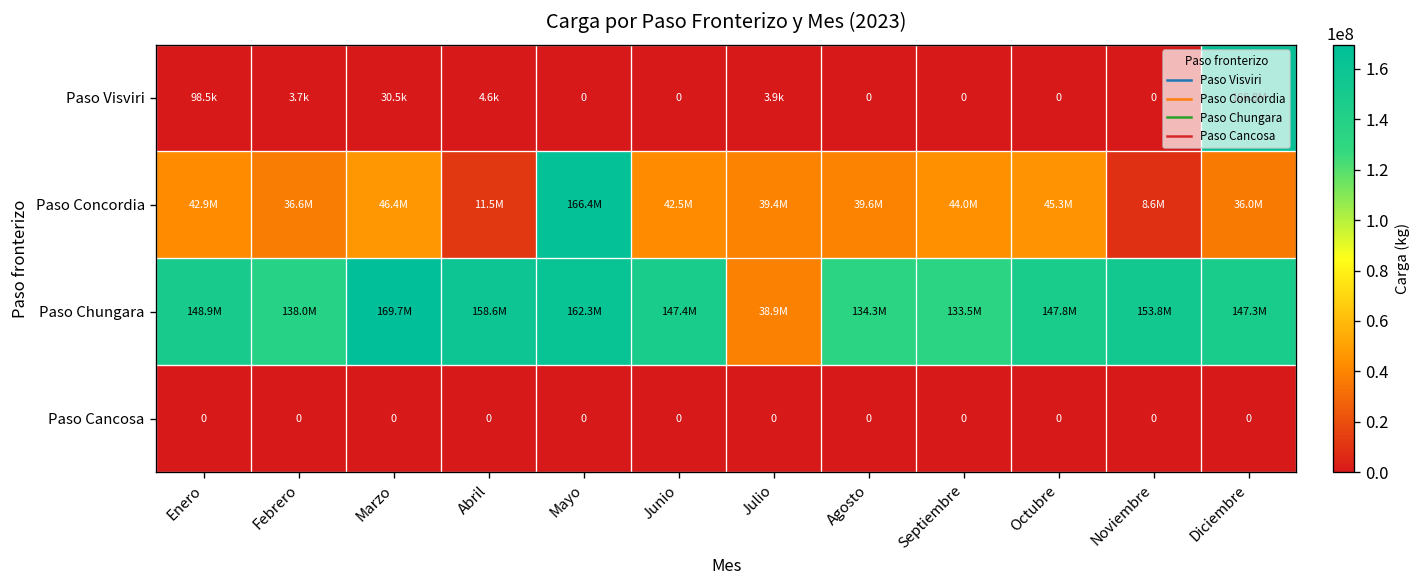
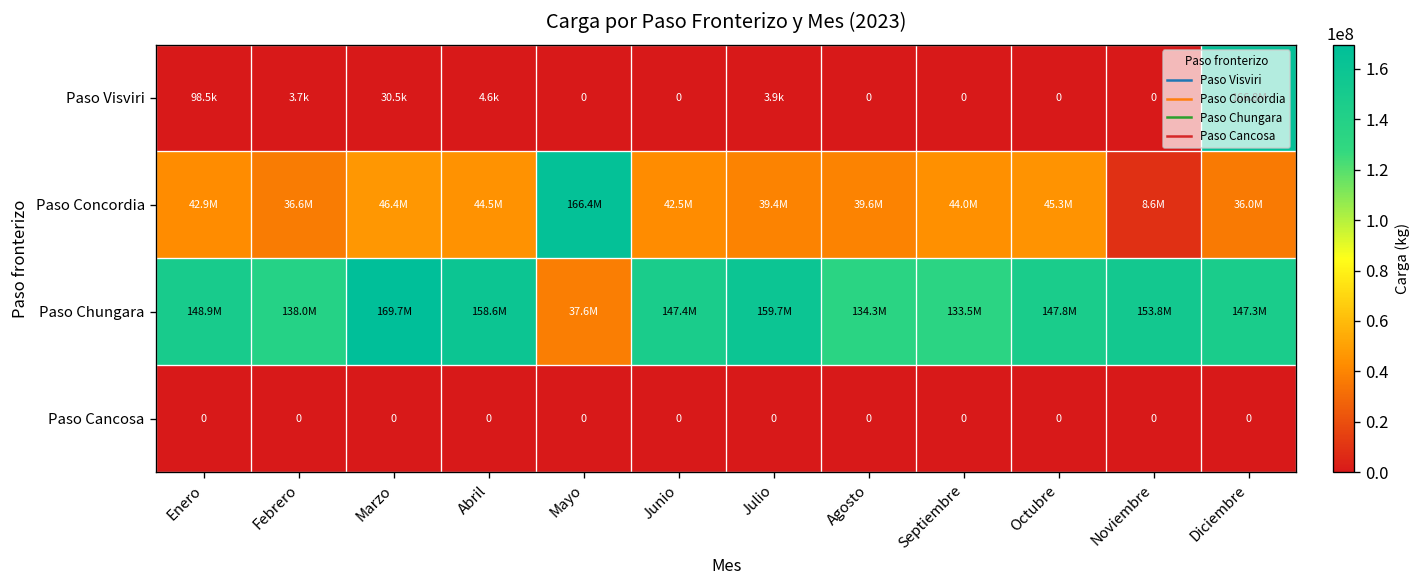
  {
    "Paso Visviri": {
      "Enero": "98.5k",
      "Febrero": "3.7k",
      "Marzo": "30.5k",
      "Abril": "4.6k",
      "Mayo": "0",
      "Junio": "0",
      "Julio": "3.9k",
      "Agosto": "0",
      "Septiembre": "0",
      "Octubre": "0",
      "Noviembre": "0"
    },
    "Paso Concordia": {
      "Enero": "42.9M",
      "Febrero": "36.6M",
      "Marzo": "46.4M",
-     "Abril": "11.5M",
+     "Abril": "44.5M",
      "Mayo": "166.4M",
      "Junio": "42.5M",
      "Julio": "39.4M",
      "Agosto": "39.6M",
      "Septiembre": "44.0M",
      "Octubre": "45.3M",
      "Noviembre": "8.6M",
      "Diciembre": "36.0M"
    },
    "Paso Chungara": {
      "Enero": "148.9M",
      "Febrero": "138.0M",
      "Marzo": "169.7M",
      "Abril": "158.6M",
-     "Mayo": "162.3M",
+     "Mayo": "37.6M",
      "Junio": "147.4M",
-     "Julio": "38.9M",
+     "Julio": "159.7M",
      "Agosto": "134.3M",
      "Septiembre": "133.5M",
      "Octubre": "147.8M",
      "Noviembre": "153.8M",
      "Diciembre": "147.3M"
    },
    "Paso Cancosa": {
      "Enero": "0",
      "Febrero": "0",
      "Marzo": "0",
      "Abril": "0",
      "Mayo": "0",
      "Junio": "0",
      "Julio": "0",
      "Agosto": "0",
      "Septiembre": "0",
      "Octubre": "0",
      "Noviembre": "0",
      "Diciembre": "0"
    }
  }
